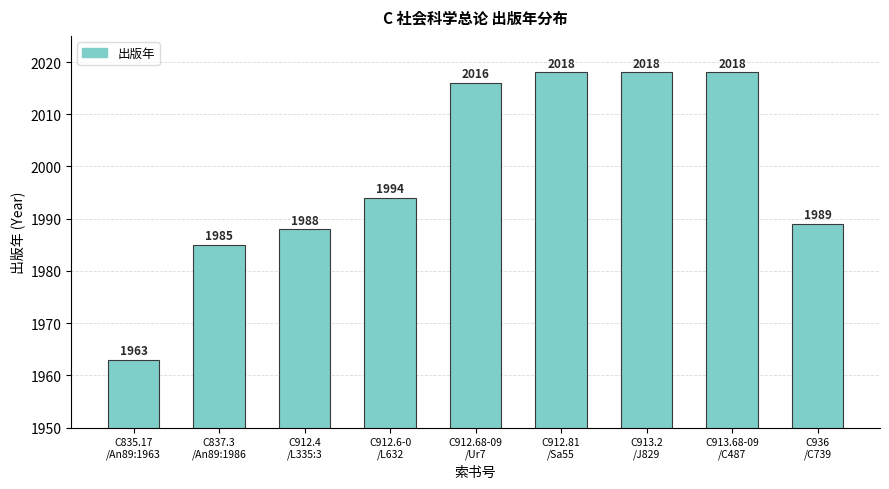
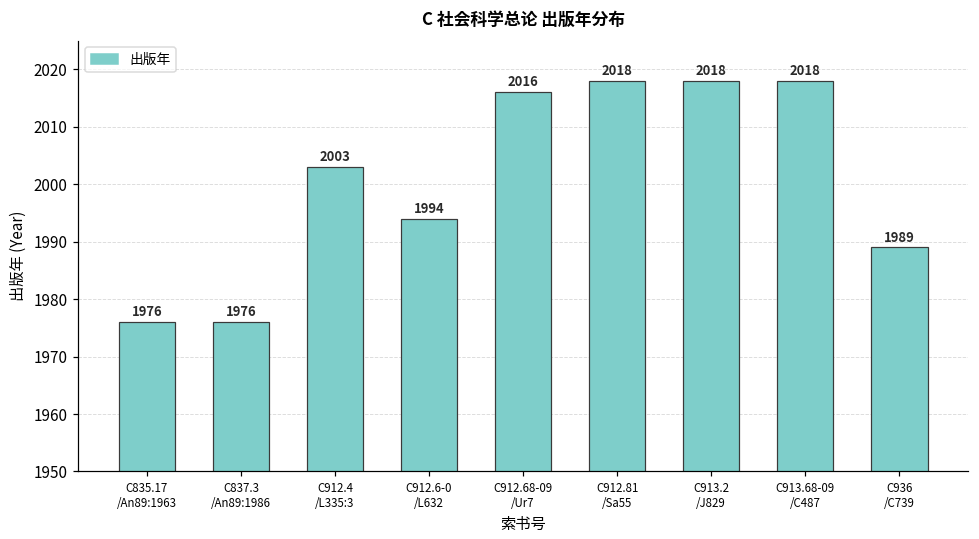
  {
-   "C835.17 /An89:1963": 1963,
-   "C837.3 /An89:1986": 1985,
-   "C912.4 /L335:3": 1988,
+   "C835.17 /An89:1963": 1976,
+   "C837.3 /An89:1986": 1976,
+   "C912.4 /L335:3": 2003,
    "C912.6-0 /L632": 1994,
    "C912.68-09 /Ur7": 2016,
    "C912.81 /Sa55": 2018,
    "C913.2 /J829": 2018,
    "C913.68-09 /C487": 2018,
    "C936 /C739": 1989
  }
